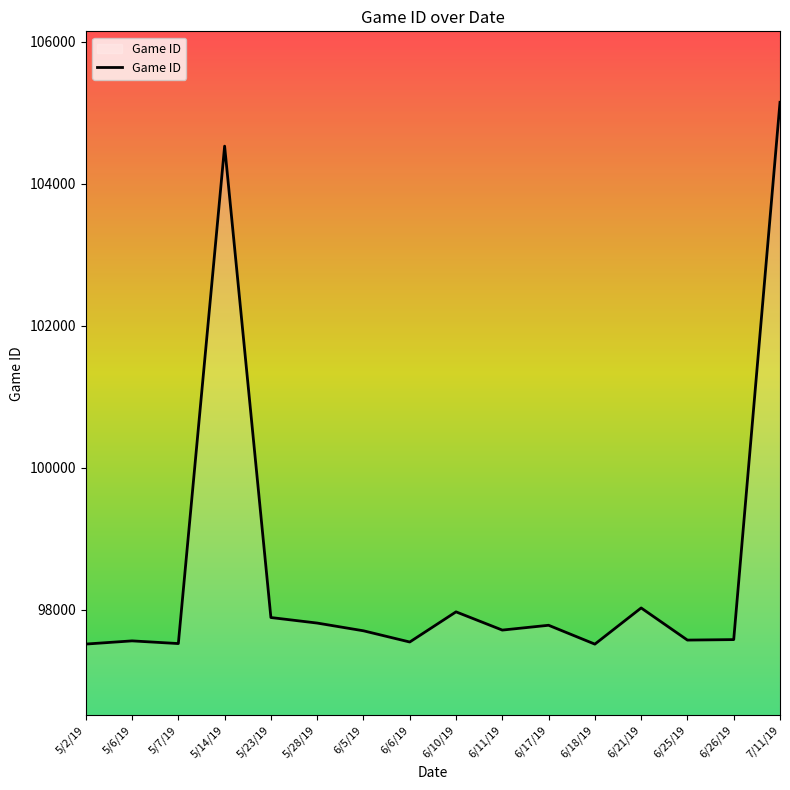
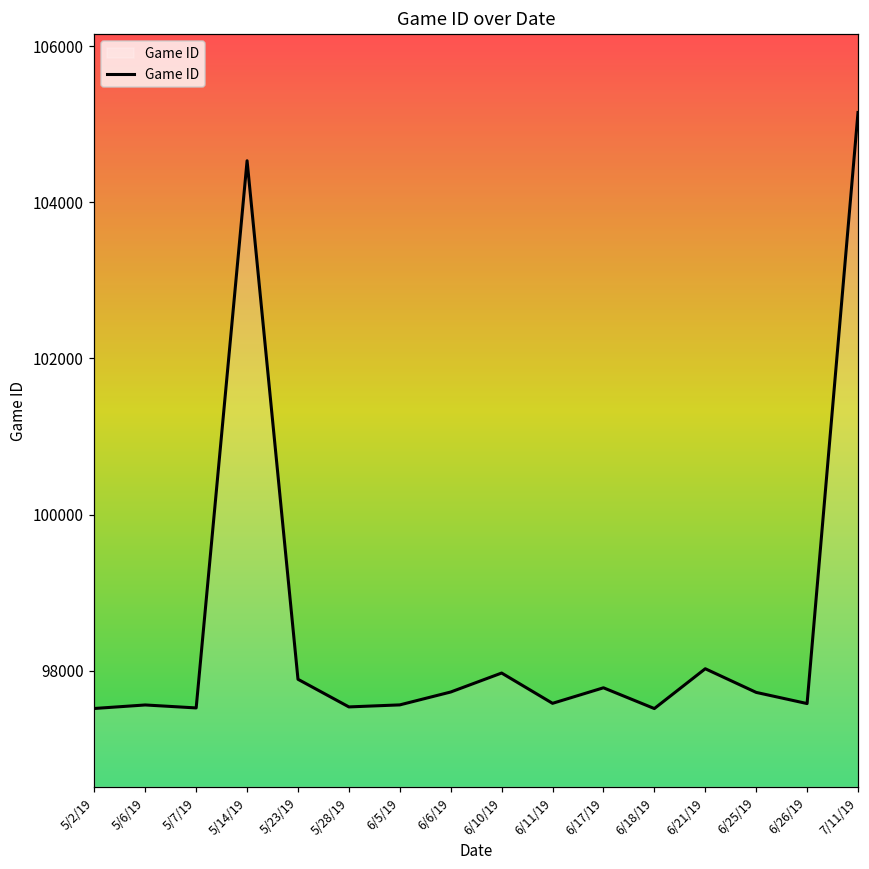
  {
    "5/2/19": 97500,
    "5/6/19": 97600,
    "5/7/19": 97500,
    "5/14/19": 104500,
    "5/23/19": 97900,
-   "5/28/19": 97800,
-   "6/5/19": 97700,
-   "6/6/19": 97500,
+   "5/28/19": 97500,
+   "6/5/19": 97600,
+   "6/6/19": 97700,
    "6/10/19": 98000,
-   "6/11/19": 97700,
+   "6/11/19": 97600,
    "6/17/19": 97800,
    "6/18/19": 97500,
    "6/21/19": 98000,
-   "6/25/19": 97600,
+   "6/25/19": 97700,
    "6/26/19": 97600,
    "7/11/19": 105200
  }
